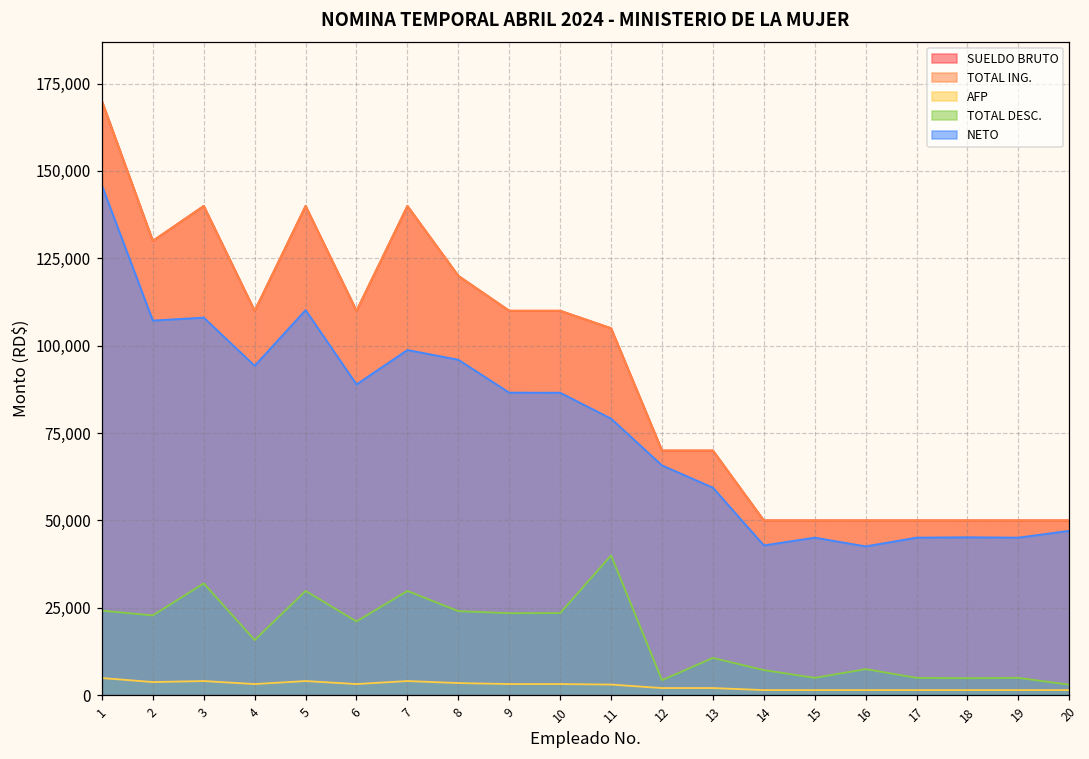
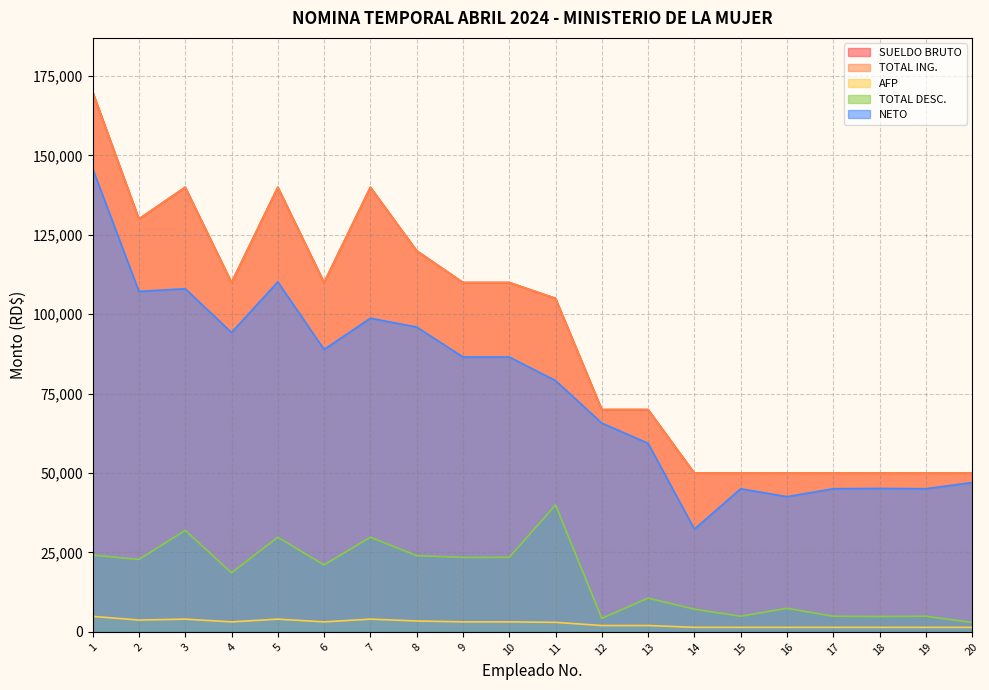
  {
    "TOTAL DESC.": {
      "1": "24,000",
      "2": "23,000",
      "3": "32,000",
-     "4": "16,000",
+     "4": "19,000",
      "5": "30,000",
      "6": "21,000",
      "7": "30,000",
      "8": "24,000",
      "9": "23,000",
      "10": "23,000",
      "11": "40,000",
      "12": "4,000",
      "13": "11,000",
      "14": "7,000",
      "15": "5,000",
      "16": "7,000",
      "17": "5,000",
      "18": "5,000",
      "19": "5,000",
      "20": "3,000"
    },
    "NETO": {
      "1": "146,000",
      "2": "107,000",
      "3": "108,000",
      "4": "94,000",
      "5": "110,000",
      "6": "89,000",
      "7": "99,000",
      "8": "96,000",
      "9": "87,000",
      "10": "87,000",
      "11": "79,000",
      "12": "66,000",
      "13": "59,000",
-     "14": "43,000",
+     "14": "32,000",
      "15": "45,000",
      "16": "43,000",
      "17": "45,000",
      "18": "45,000",
      "19": "45,000",
      "20": "47,000"
    }
  }
